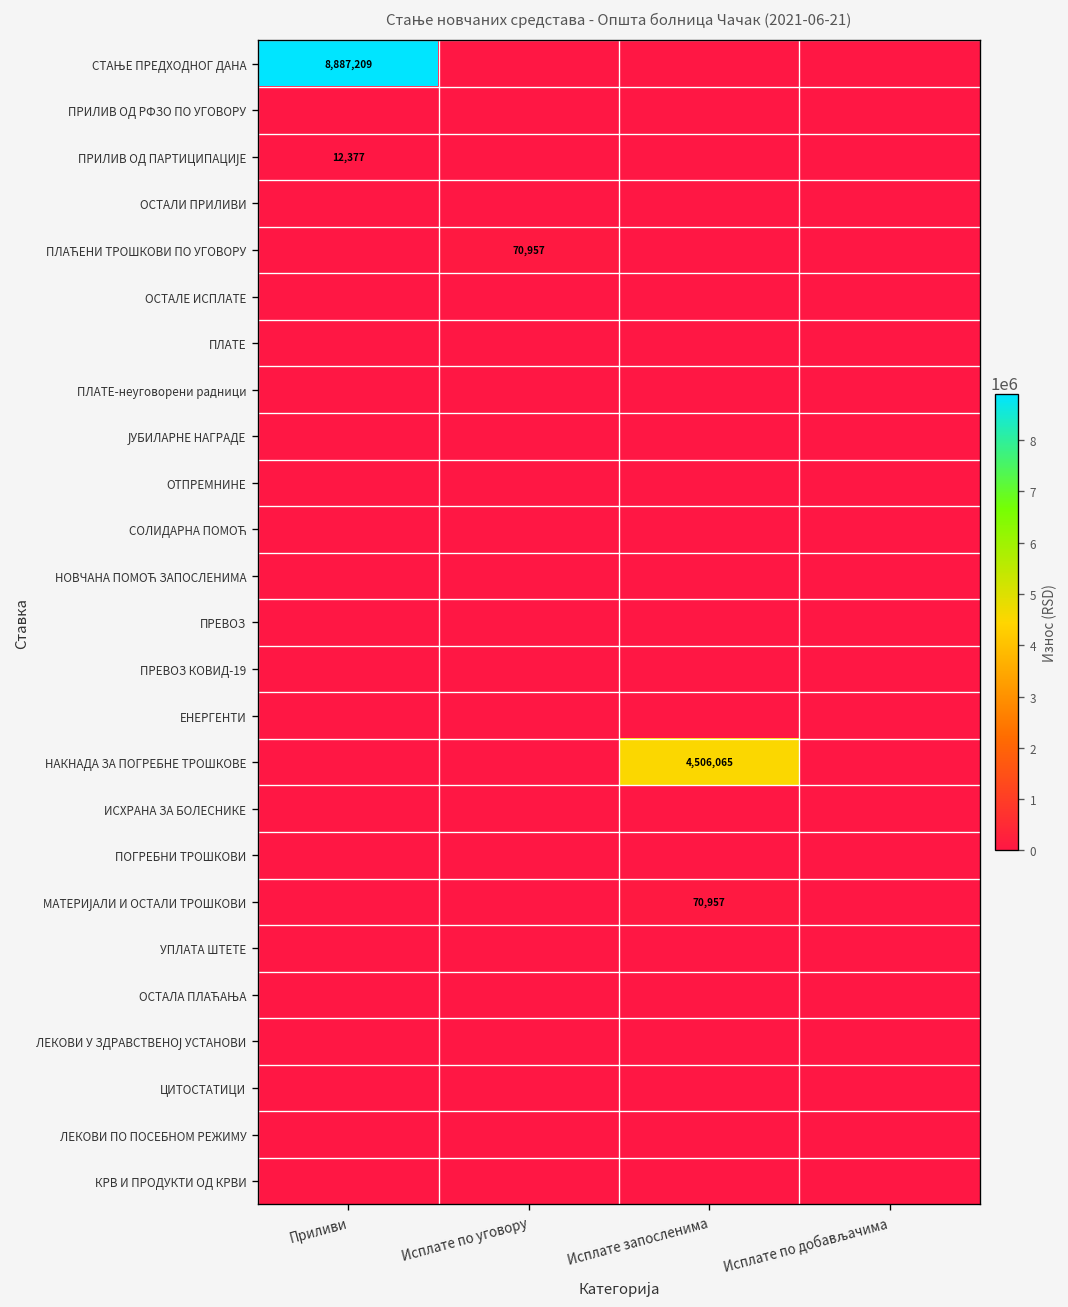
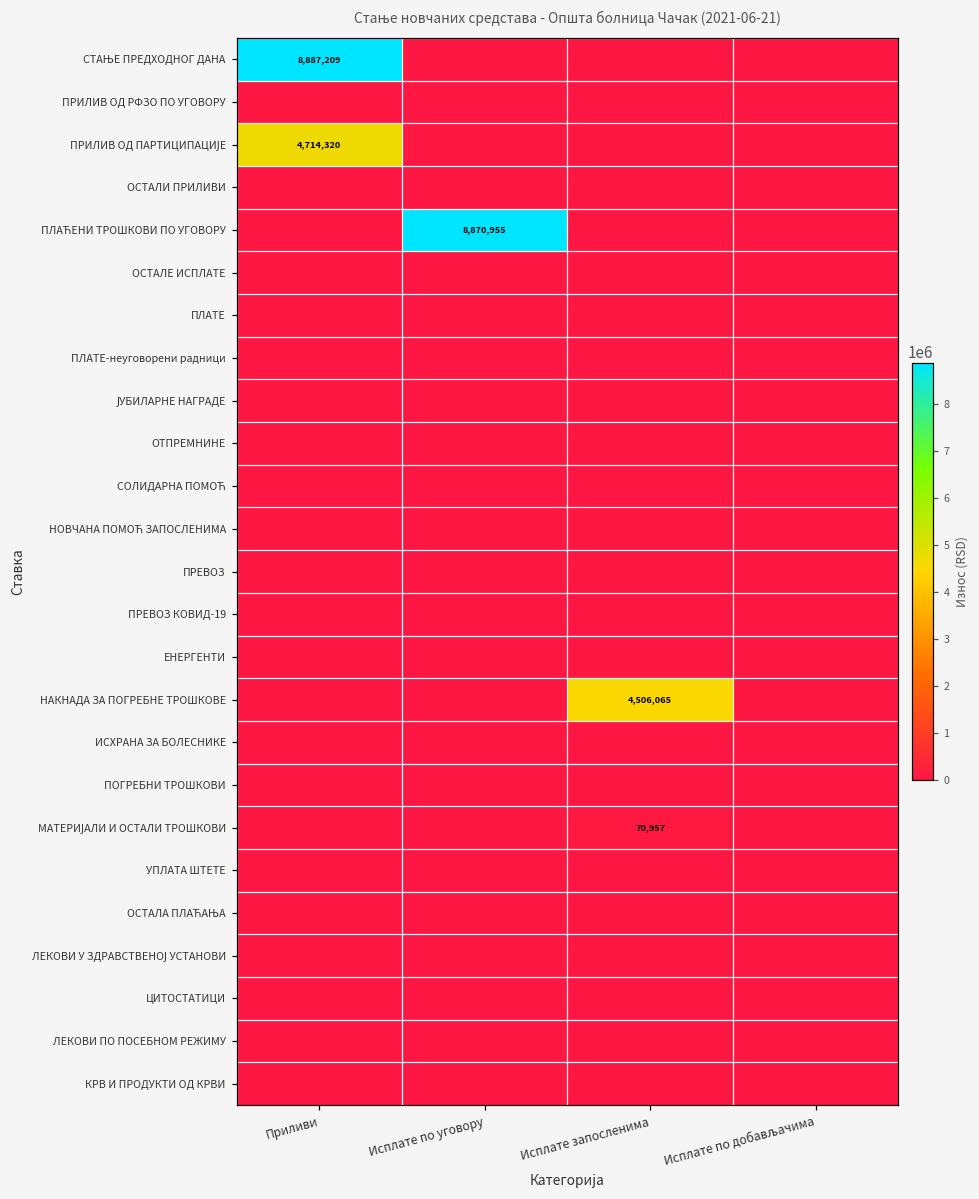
  {
    "СТАЊЕ ПРЕДХОДНОГ ДАНА": {
      "Приливи": "8,887,209"
    },
    "ПРИЛИВ ОД ПАРТИЦИПАЦИЈЕ": {
-     "Приливи": "12,377"
+     "Приливи": "4,714,320"
    },
    "ПЛАЋЕНИ ТРОШКОВИ ПО УГОВОРУ": {
-     "Исплате по уговору": "70,957"
+     "Исплате по уговору": "8,870,955"
    },
    "НАКНАДА ЗА ПОГРЕБНЕ ТРОШКОВЕ": {
      "Исплате запосленима": "4,506,065"
    },
    "МАТЕРИЈАЛИ И ОСТАЛИ ТРОШКОВИ": {
      "Исплате запосленима": "70,957"
    }
  }
